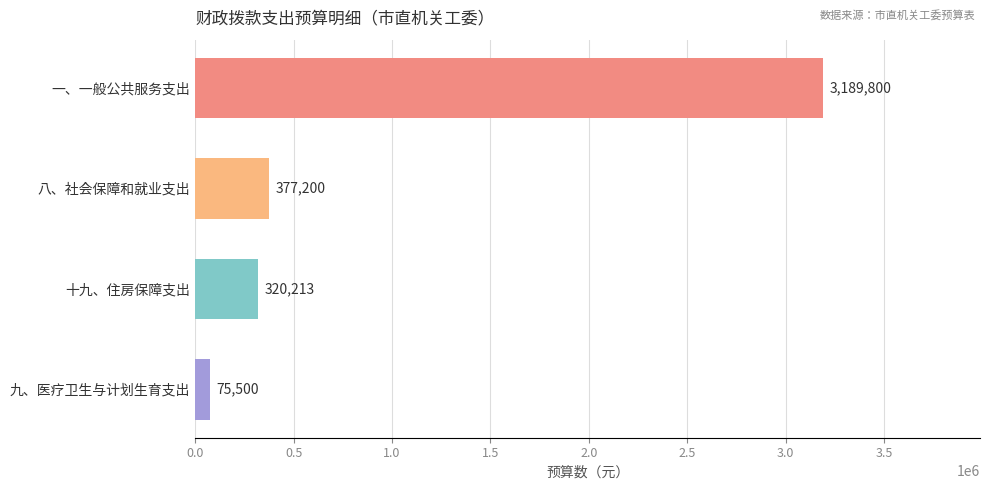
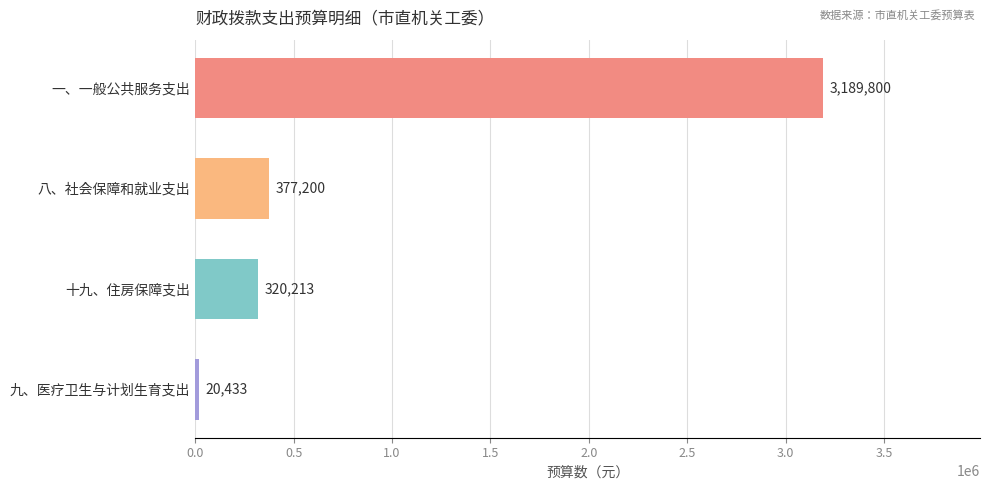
  {
    "一、一般公共服务支出": "3,189,800",
    "八、社会保障和就业支出": "377,200",
    "十九、住房保障支出": "320,213",
-   "九、医疗卫生与计划生育支出": "75,500"
+   "九、医疗卫生与计划生育支出": "20,433"
  }
